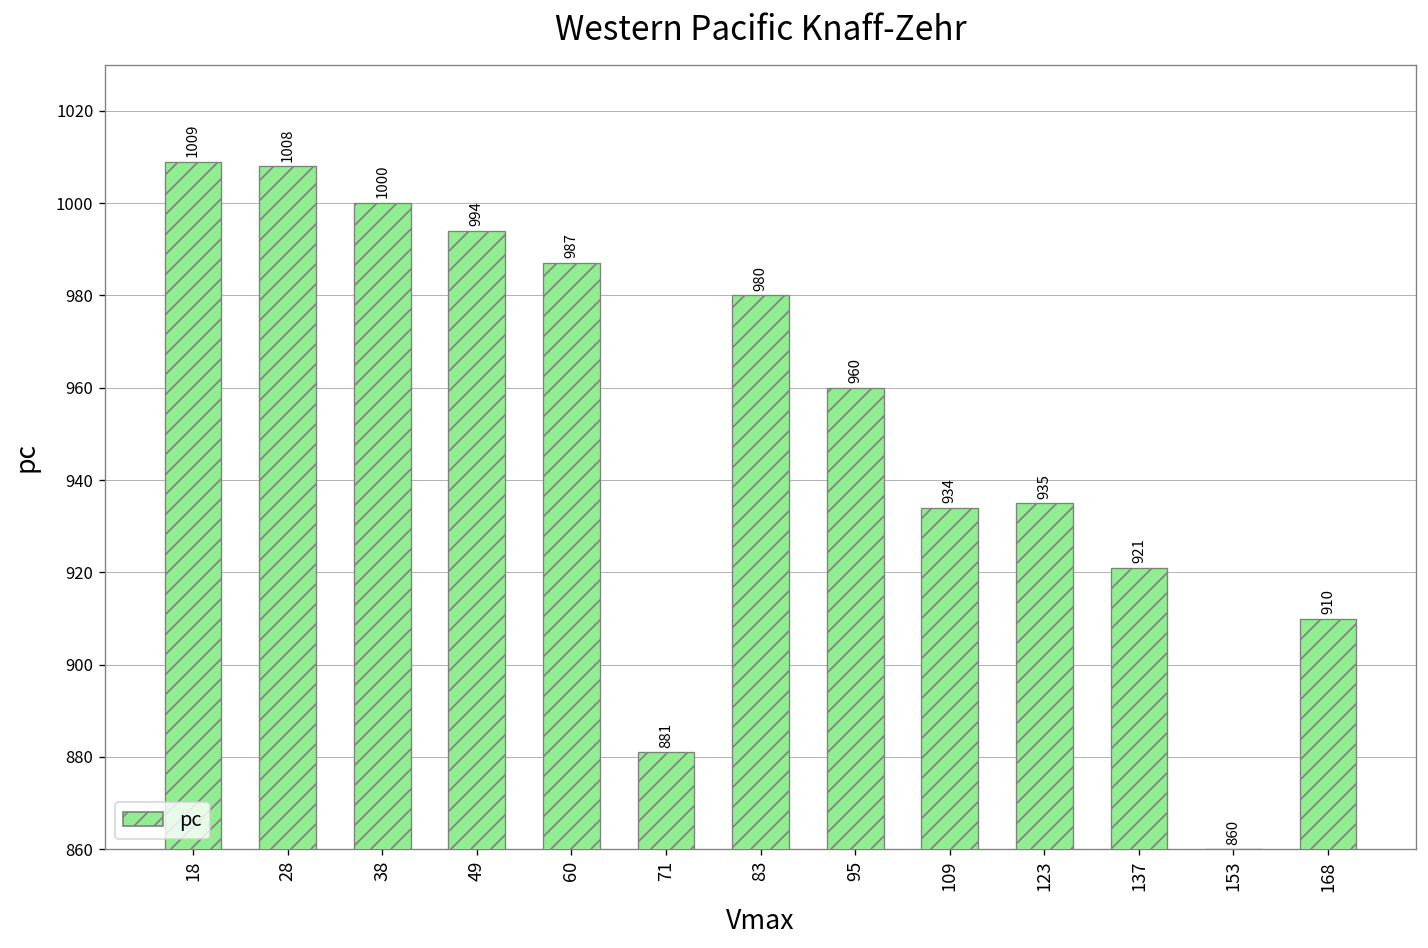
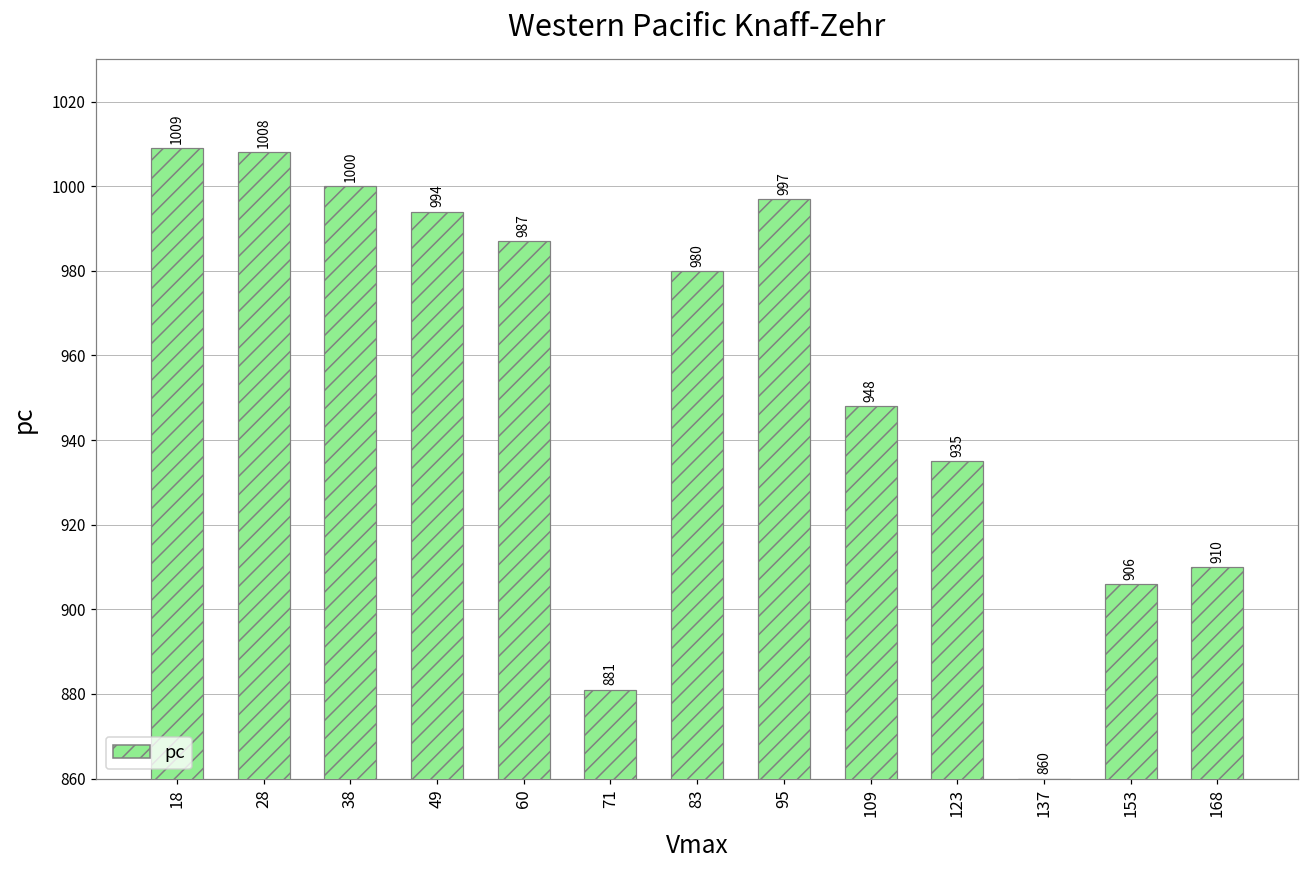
  {
    "18": 1009,
    "28": 1008,
    "38": 1000,
    "49": 994,
    "60": 987,
    "71": 881,
    "83": 980,
-   "95": 960,
-   "109": 934,
+   "95": 997,
+   "109": 948,
    "123": 935,
-   "137": 921,
-   "153": 860,
+   "137": 860,
+   "153": 906,
    "168": 910
  }
